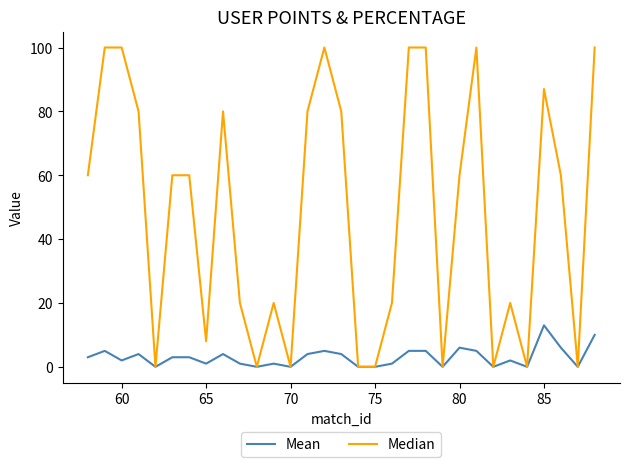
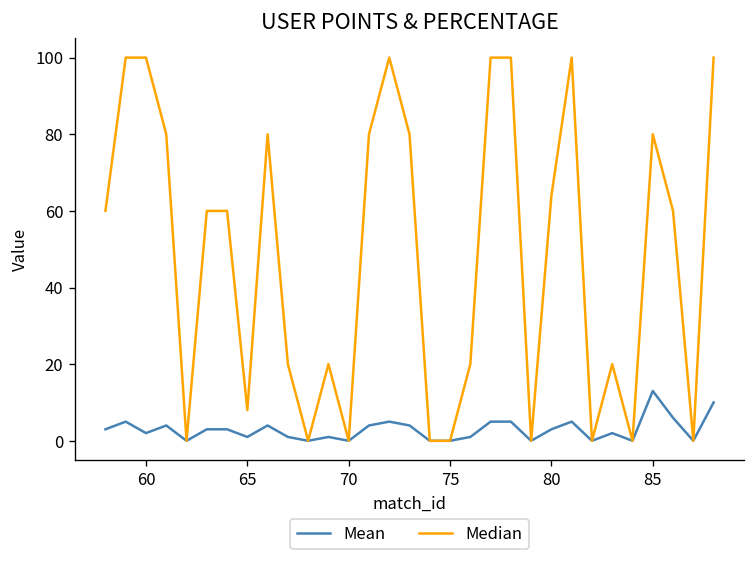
  {
    "Mean": {
      "60": 2,
      "65": 1,
-     "80": 6,
+     "80": 3,
      "85": 13
    },
    "Median": {
      "60": 100,
      "65": 8,
-     "80": 60,
-     "85": 87
+     "80": 64,
+     "85": 80
    }
  }
